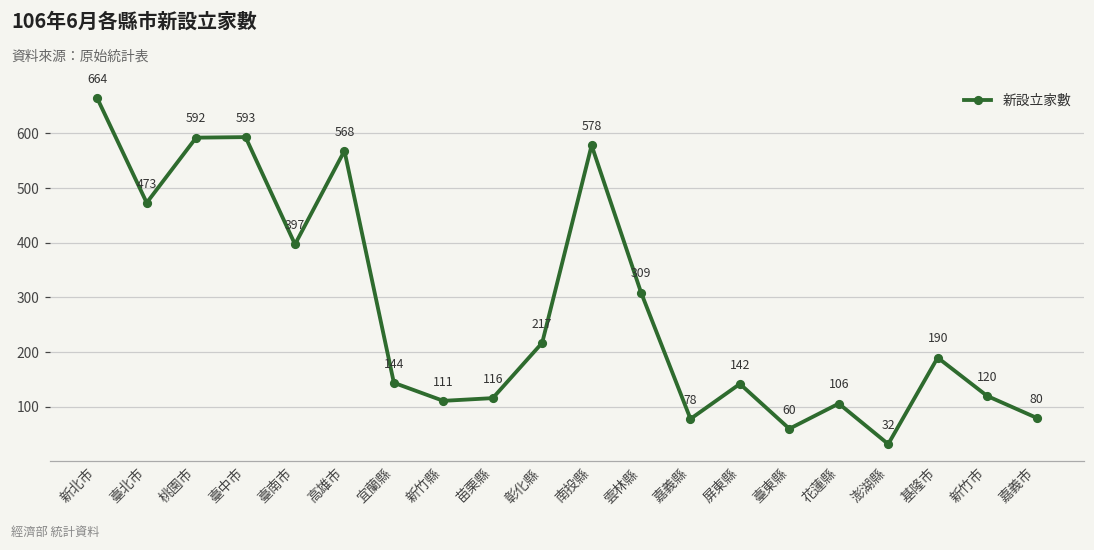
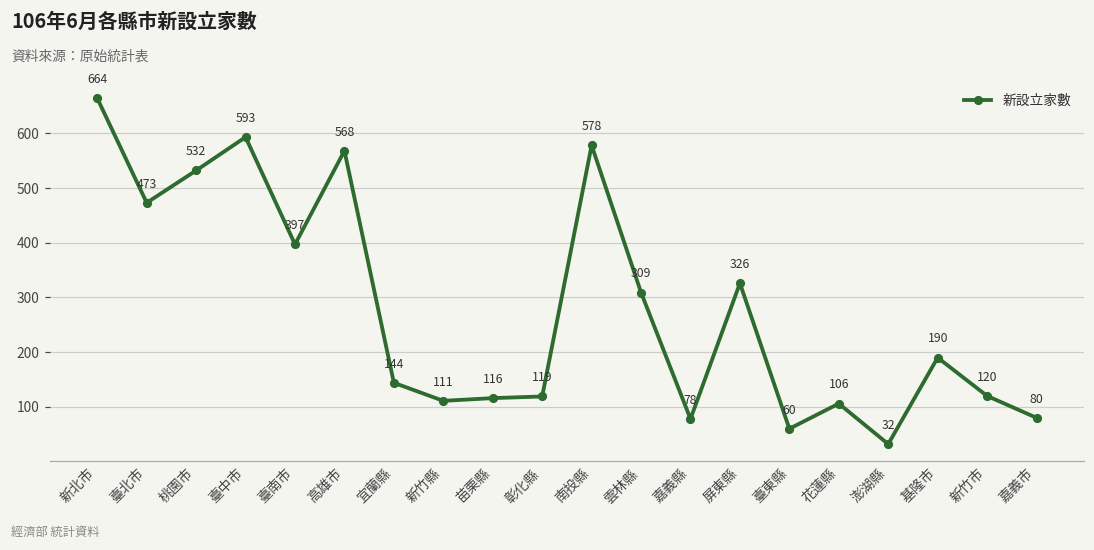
  {
    "新北市": 664,
    "臺北市": 473,
-   "桃園市": 592,
+   "桃園市": 532,
    "臺中市": 593,
    "臺南市": 397,
    "高雄市": 568,
    "宜蘭縣": 144,
    "新竹縣": 111,
    "苗栗縣": 116,
-   "彰化縣": 217,
+   "彰化縣": 119,
    "南投縣": 578,
    "雲林縣": 309,
    "嘉義縣": 78,
-   "屏東縣": 142,
+   "屏東縣": 326,
    "臺東縣": 60,
    "花蓮縣": 106,
    "澎湖縣": 32,
    "基隆市": 190,
    "新竹市": 120,
    "嘉義市": 80
  }
